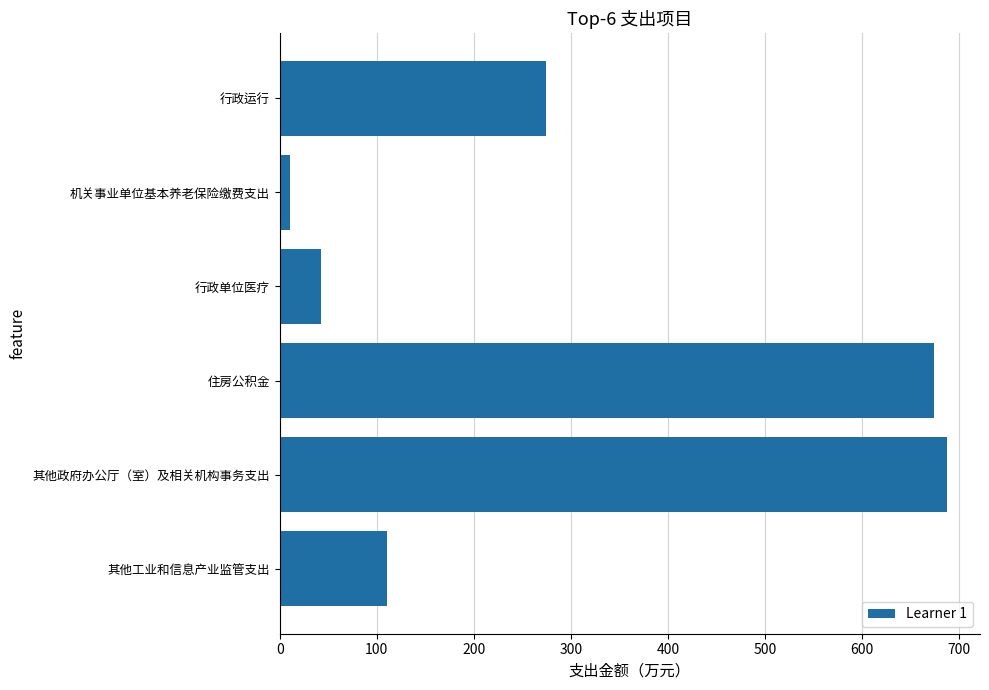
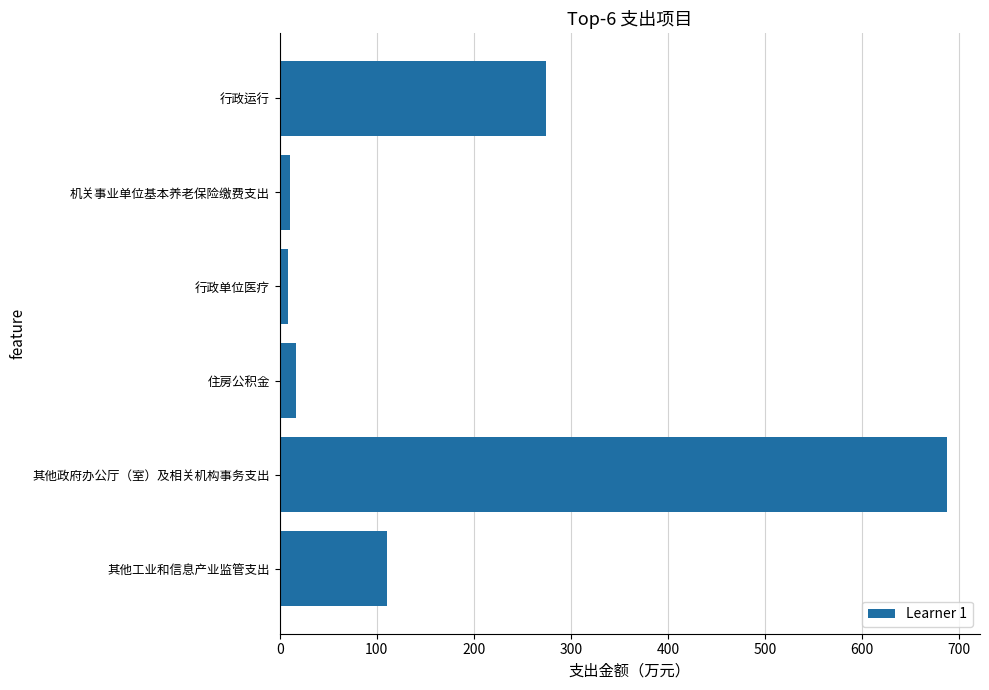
  {
    "行政运行": 270,
    "机关事业单位基本养老保险缴费支出": 10,
-   "行政单位医疗": 40,
-   "住房公积金": 670,
+   "行政单位医疗": 10,
+   "住房公积金": 20,
    "其他政府办公厅（室）及相关机构事务支出": 690,
    "其他工业和信息产业监管支出": 110
  }
